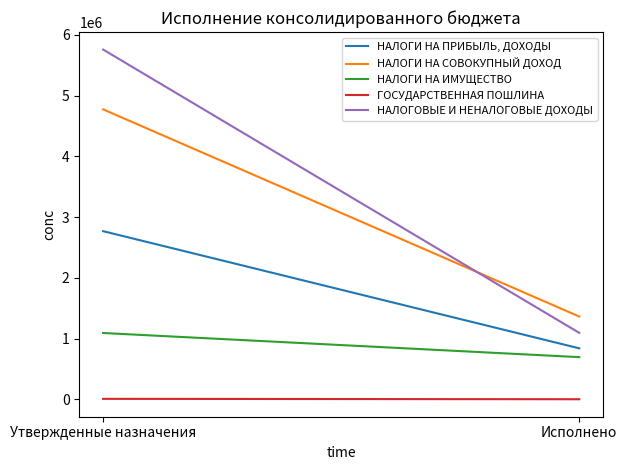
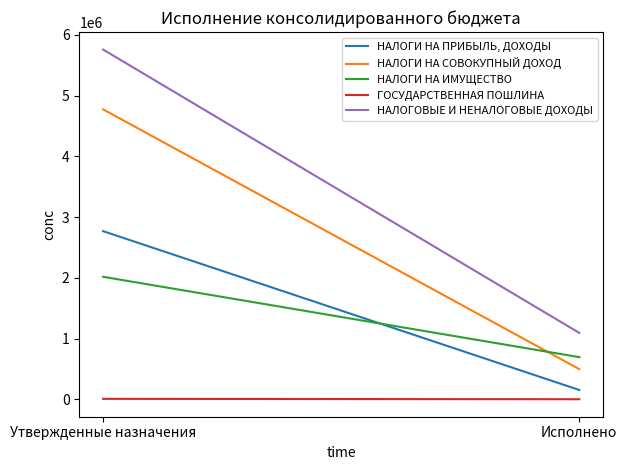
  {
    "НАЛОГИ НА ПРИБЫЛЬ, ДОХОДЫ": {
      "Утвержденные назначения": 2800000,
-     "Исполнено": 800000
+     "Исполнено": 200000
    },
    "НАЛОГИ НА СОВОКУПНЫЙ ДОХОД": {
      "Утвержденные назначения": 4800000,
-     "Исполнено": 1400000
+     "Исполнено": 500000
    },
    "НАЛОГИ НА ИМУЩЕСТВО": {
-     "Утвержденные назначения": 1100000,
+     "Утвержденные назначения": 2000000,
      "Исполнено": 700000
    },
    "ГОСУДАРСТВЕННАЯ ПОШЛИНА": {
      "Утвержденные назначения": 0,
      "Исполнено": 0
    },
    "НАЛОГОВЫЕ И НЕНАЛОГОВЫЕ ДОХОДЫ": {
      "Утвержденные назначения": 5800000,
      "Исполнено": 1100000
    }
  }
